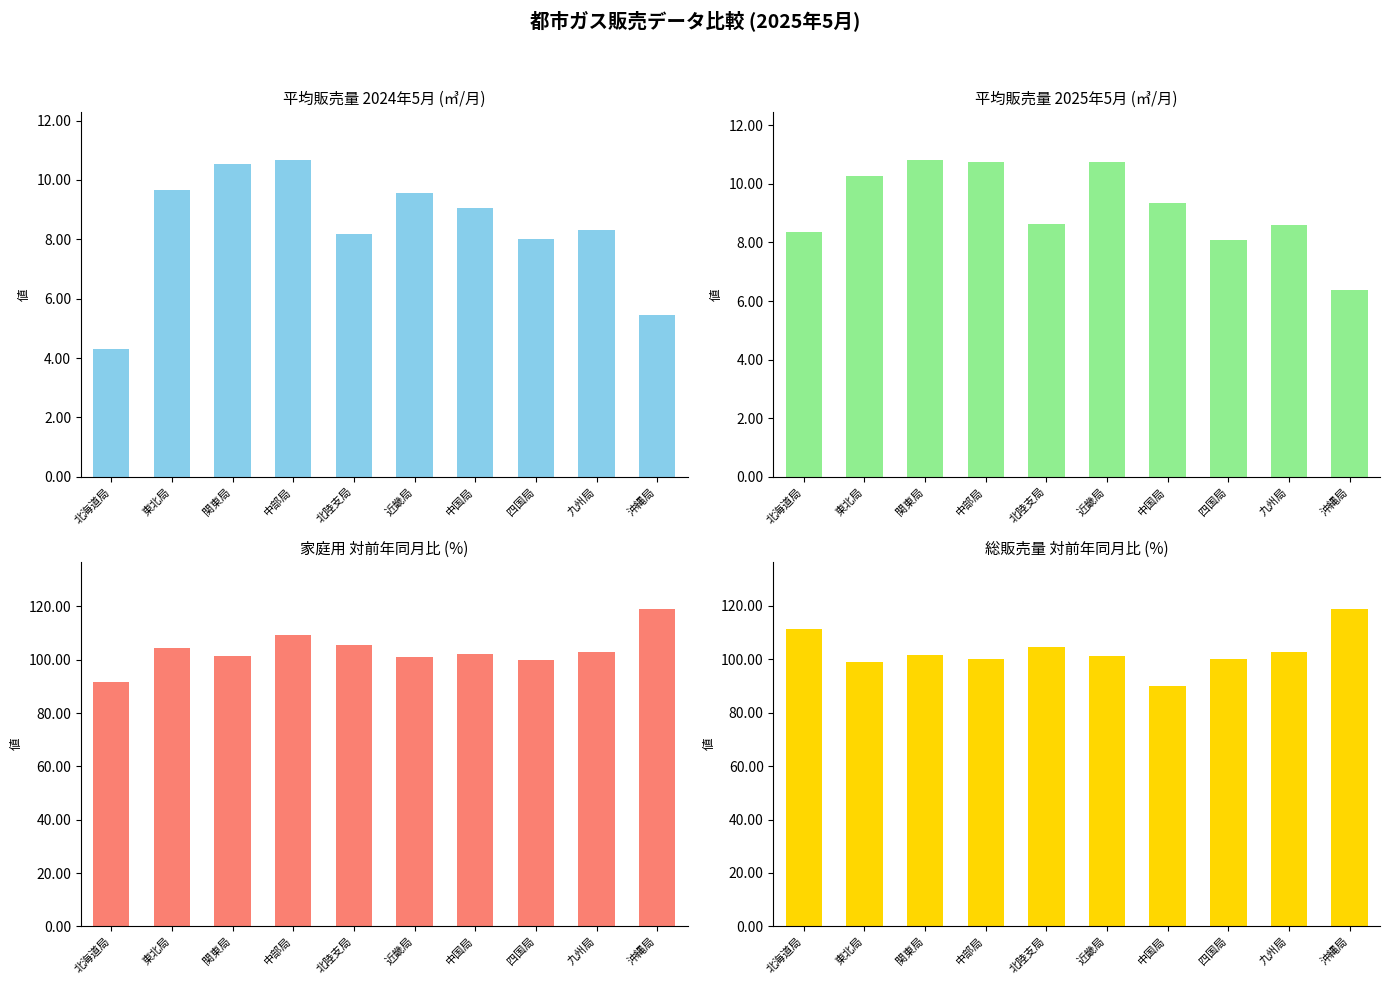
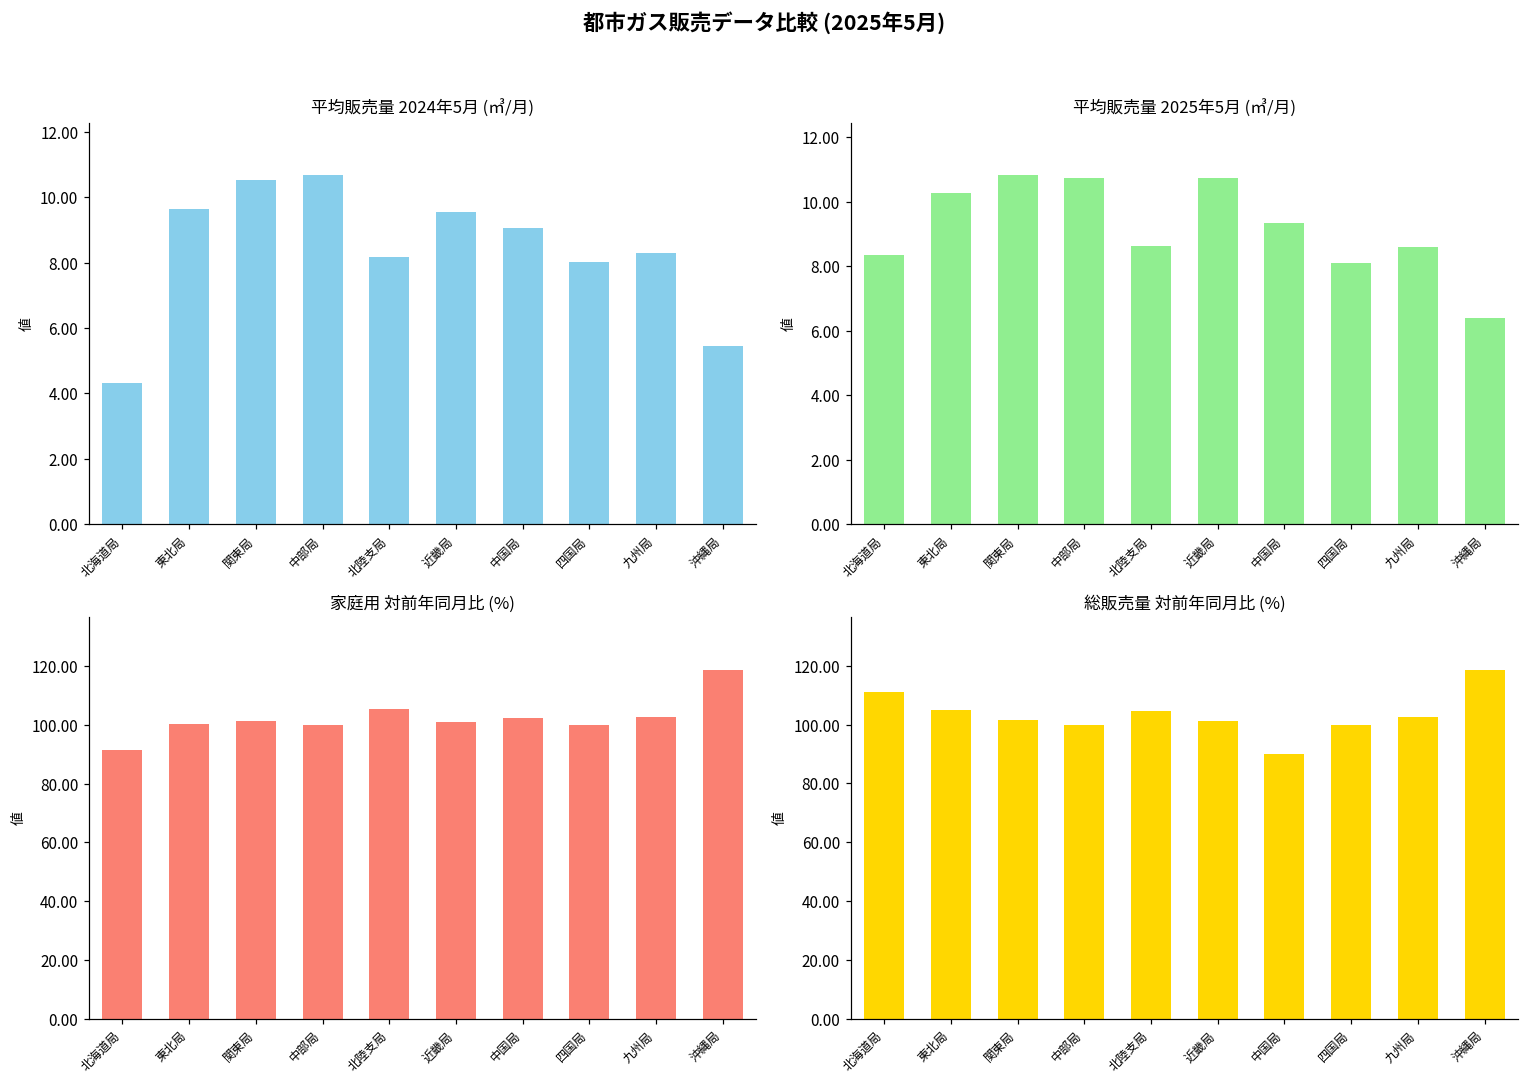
  {
    "平均販売量 2024年5月 (㎥/月)": {
      "北海道局": 4.3,
      "東北局": 9.7,
      "関東局": 10.6,
      "中部局": 10.7,
      "北陸支局": 8.2,
      "近畿局": 9.6,
      "中国局": 9.1,
      "四国局": 8.0,
      "九州局": 8.3,
      "沖縄局": 5.5
    },
    "平均販売量 2025年5月 (㎥/月)": {
      "北海道局": 8.3,
      "東北局": 10.3,
      "関東局": 10.8,
      "中部局": 10.7,
      "北陸支局": 8.6,
      "近畿局": 10.7,
      "中国局": 9.3,
      "四国局": 8.1,
      "九州局": 8.6,
      "沖縄局": 6.4
    },
    "家庭用 対前年同月比 (%)": {
      "北海道局": 91,
-     "東北局": 104,
+     "東北局": 100,
      "関東局": 101,
-     "中部局": 109,
+     "中部局": 100,
      "北陸支局": 105,
      "近畿局": 101,
      "中国局": 102,
      "四国局": 100,
      "九州局": 103,
      "沖縄局": 119
    },
    "総販売量 対前年同月比 (%)": {
      "北海道局": 111,
-     "東北局": 99,
+     "東北局": 105,
      "関東局": 102,
      "中部局": 100,
      "北陸支局": 105,
      "近畿局": 101,
      "中国局": 90,
      "四国局": 100,
      "九州局": 103,
      "沖縄局": 119
    }
  }
